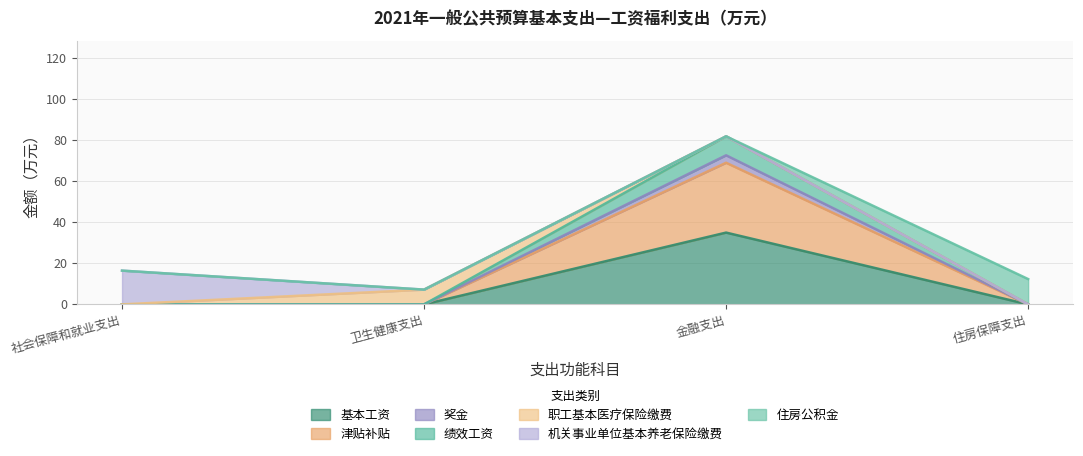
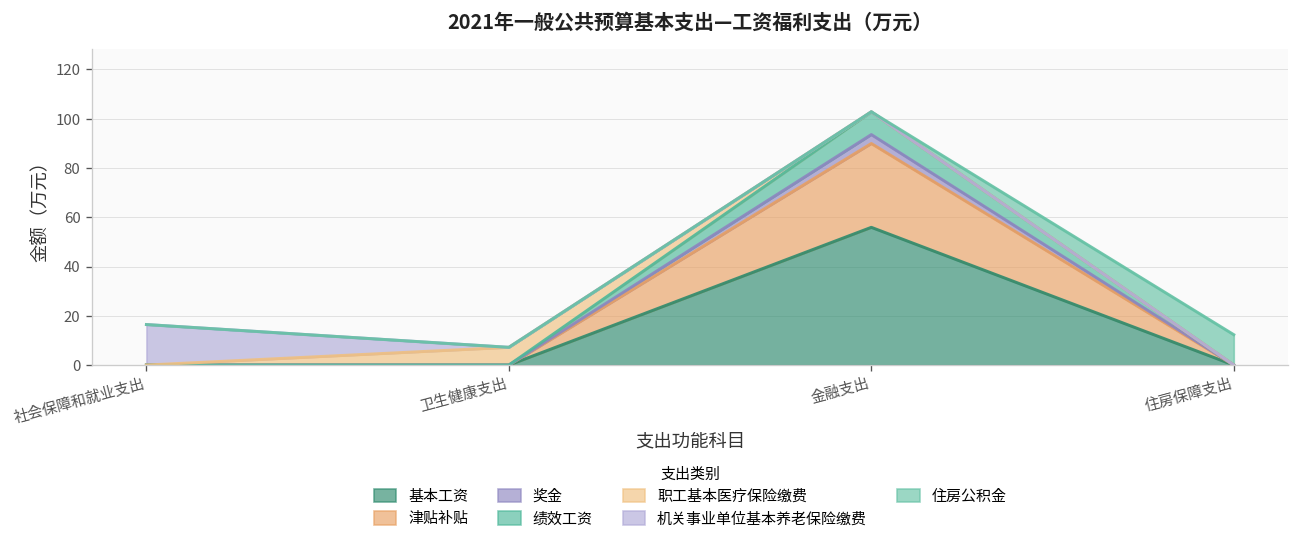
  {
    "基本工资": {
-     "金融支出": 35
+     "金融支出": 56
    }
  }
